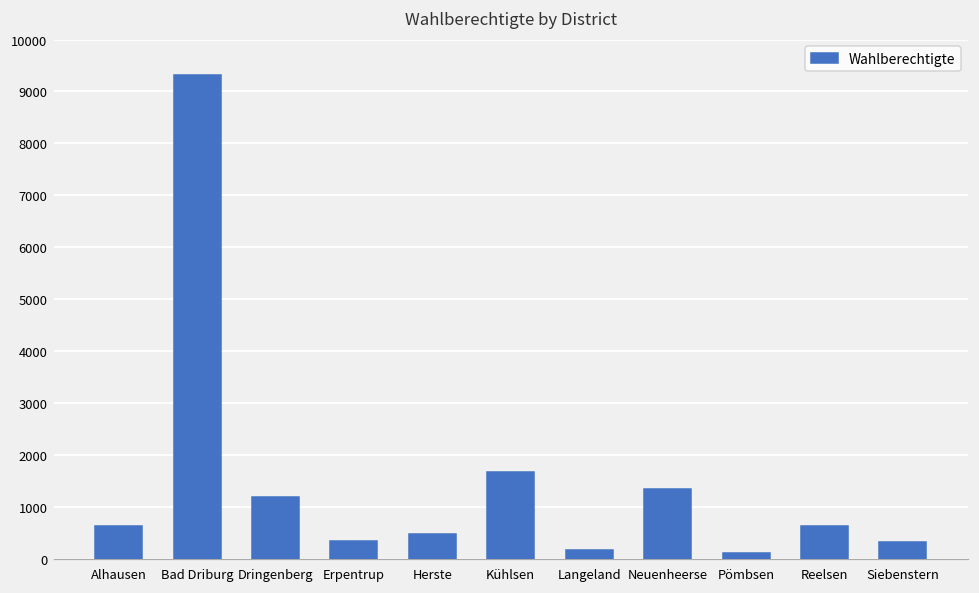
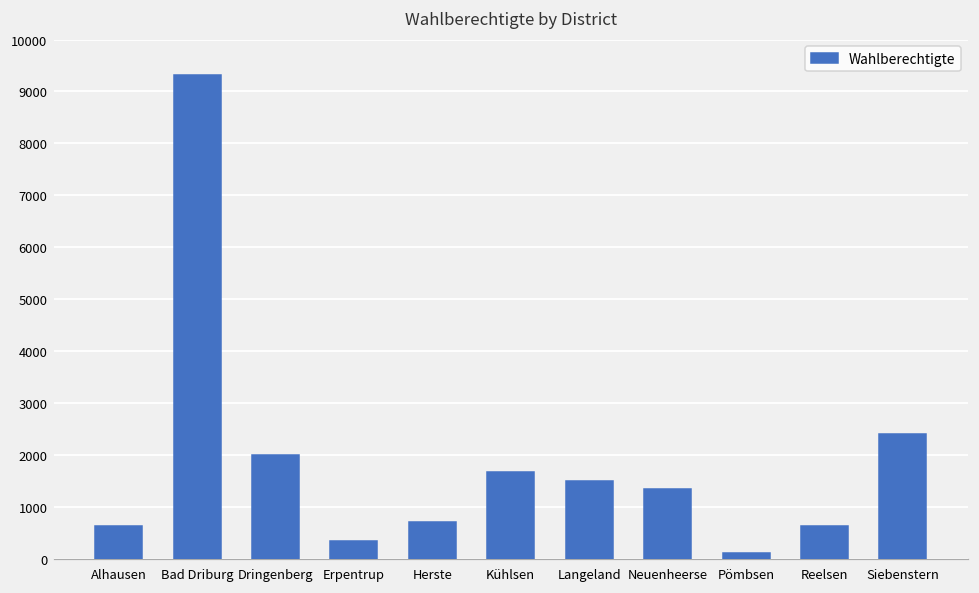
  {
    "Alhausen": 600,
    "Bad Driburg": 9300,
-   "Dringenberg": 1200,
+   "Dringenberg": 2000,
    "Erpentrup": 300,
-   "Herste": 500,
+   "Herste": 700,
    "Kühlsen": 1700,
-   "Langeland": 200,
+   "Langeland": 1500,
    "Neuenheerse": 1300,
    "Pömbsen": 100,
    "Reelsen": 600,
-   "Siebenstern": 300
+   "Siebenstern": 2400
  }
